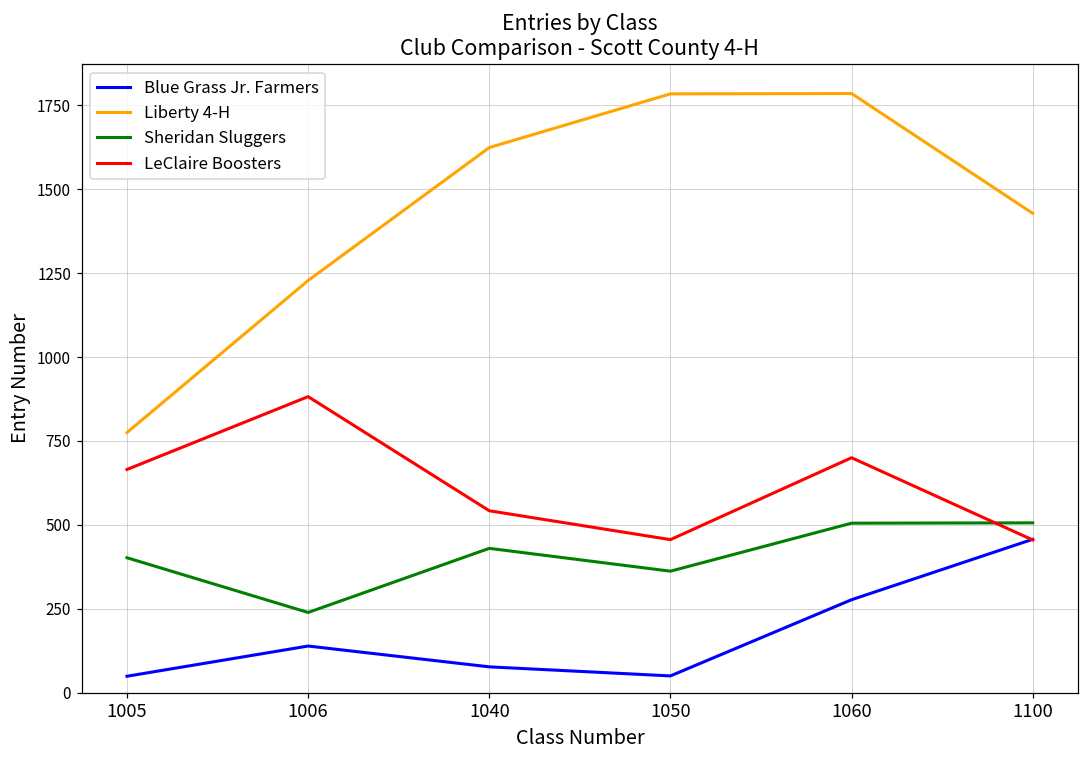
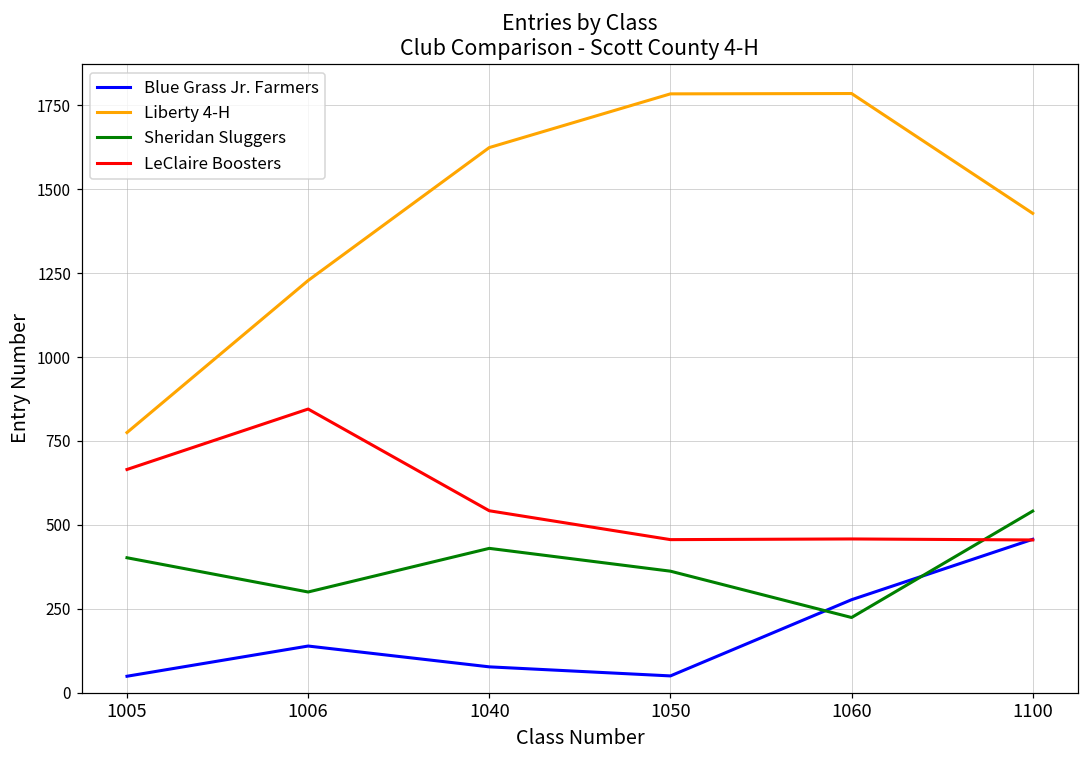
  {
    "Blue Grass Jr. Farmers": {
      "1005": 50,
      "1006": 140,
      "1040": 80,
      "1050": 50,
      "1060": 280
    },
    "Liberty 4-H": {
      "1005": 780,
      "1006": 1230,
      "1040": 1620,
      "1050": 1780,
      "1060": 1790,
      "1100": 1430
    },
    "Sheridan Sluggers": {
      "1005": 400,
-     "1006": 240,
+     "1006": 300,
      "1040": 430,
      "1050": 360,
-     "1060": 510,
-     "1100": 510
+     "1060": 220,
+     "1100": 540
    },
    "LeClaire Boosters": {
      "1005": 670,
-     "1006": 880,
+     "1006": 850,
      "1040": 540,
      "1050": 460,
-     "1060": 700
+     "1060": 460
    }
  }
